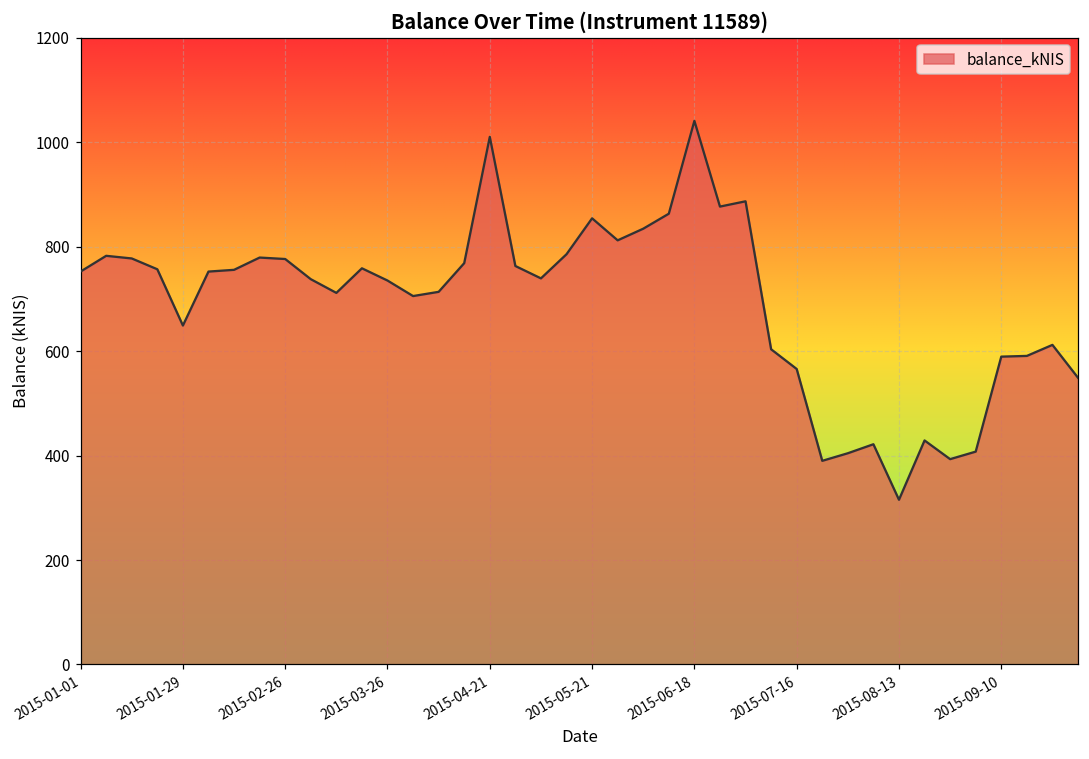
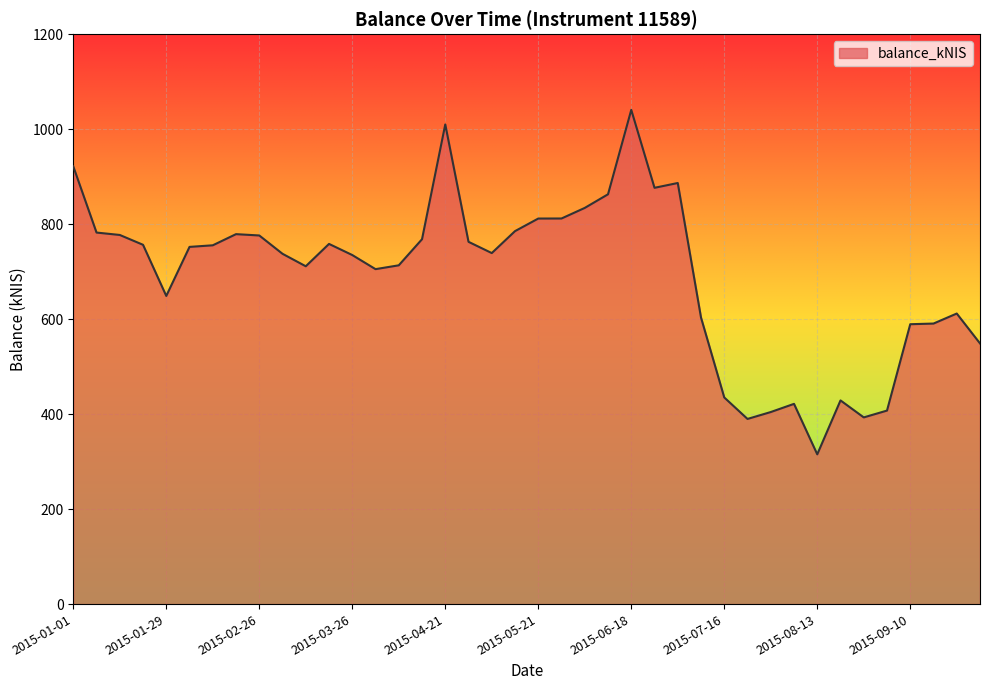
  {
-   "2015-01-01": 750,
+   "2015-01-01": 920,
    "2015-01-29": 650,
    "2015-02-26": 780,
    "2015-03-26": 730,
    "2015-04-21": 1010,
-   "2015-05-21": 850,
+   "2015-05-21": 810,
    "2015-06-18": 1040,
-   "2015-07-16": 570,
+   "2015-07-16": 440,
    "2015-08-13": 320,
    "2015-09-10": 590
  }
